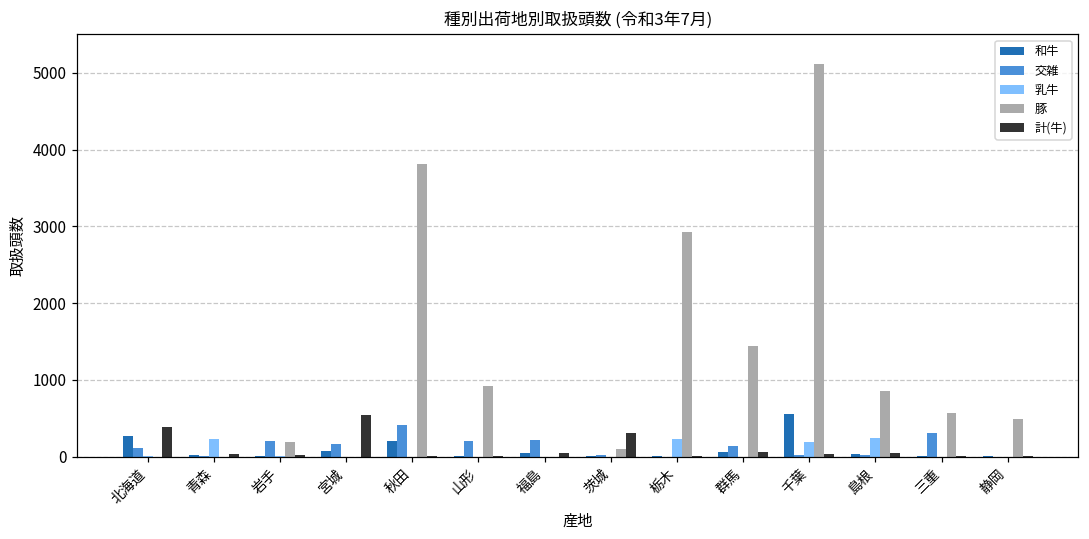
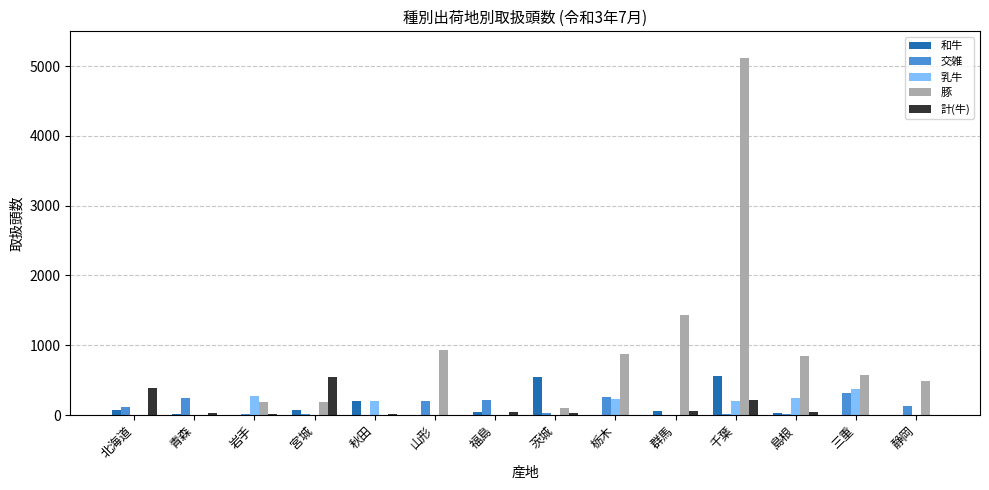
  {
    "和牛": {
-     "北海道": 300,
+     "北海道": 100,
      "宮城": 100,
      "秋田": 200,
      "福島": 0,
-     "茨城": 0,
+     "茨城": 500,
      "群馬": 100,
      "千葉": 600
    },
    "交雑": {
      "北海道": 100,
-     "青森": 0,
-     "岩手": 200,
-     "宮城": 200,
-     "秋田": 400,
+     "青森": 200,
+     "岩手": 0,
+     "宮城": 0,
+     "秋田": 0,
      "山形": 200,
      "福島": 200,
-     "栃木": 0,
-     "群馬": 100,
+     "栃木": 300,
+     "群馬": 0,
      "三重": 300,
-     "静岡": 0
+     "静岡": 100
    },
    "乳牛": {
-     "青森": 200,
-     "岩手": 0,
+     "青森": 0,
+     "岩手": 300,
      "宮城": 0,
-     "秋田": 0,
+     "秋田": 200,
      "山形": 0,
      "福島": 0,
      "茨城": 0,
      "栃木": 200,
      "群馬": 0,
      "千葉": 200,
      "島根": 200,
-     "三重": 0,
+     "三重": 400,
      "静岡": 0
    },
    "豚": {
      "北海道": 0,
      "青森": 0,
      "岩手": 200,
-     "宮城": 0,
-     "秋田": 3800,
+     "宮城": 200,
+     "秋田": 0,
      "山形": 900,
      "福島": 0,
      "茨城": 100,
-     "栃木": 2900,
+     "栃木": 900,
      "群馬": 1400,
      "千葉": 5100,
      "島根": 900,
      "三重": 600,
      "静岡": 500
    },
    "計(牛)": {
      "北海道": 400,
      "宮城": 500,
      "福島": 0,
-     "茨城": 300,
+     "茨城": 0,
      "群馬": 100,
-     "千葉": 0,
+     "千葉": 200,
      "島根": 0
    }
  }
